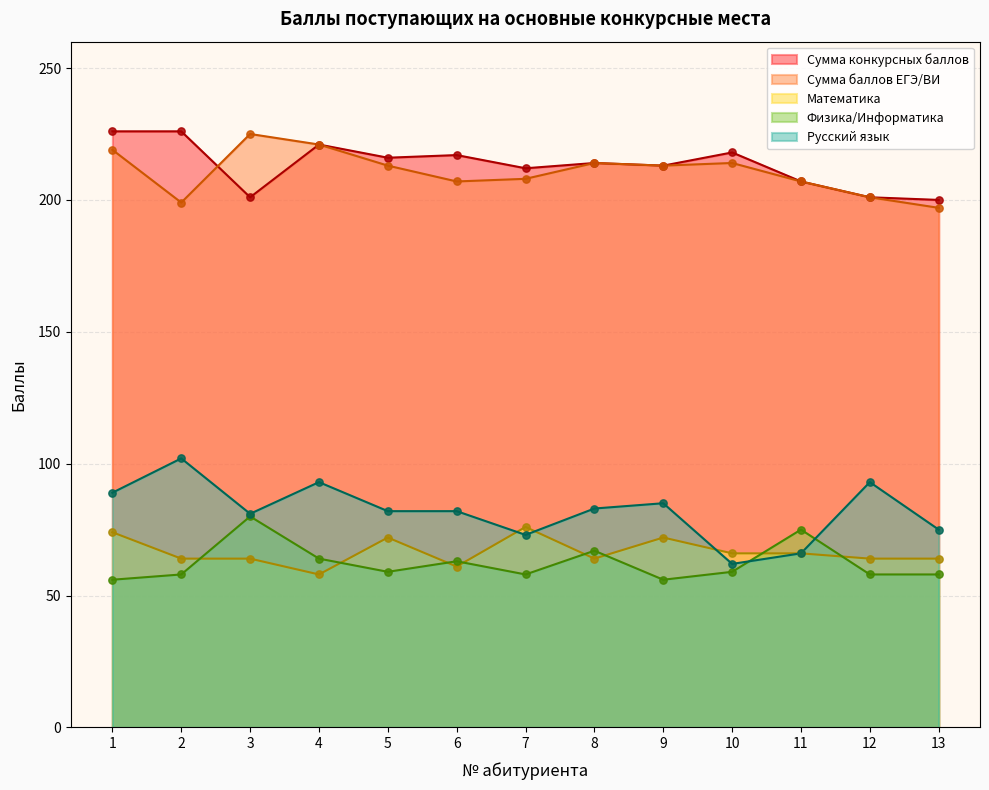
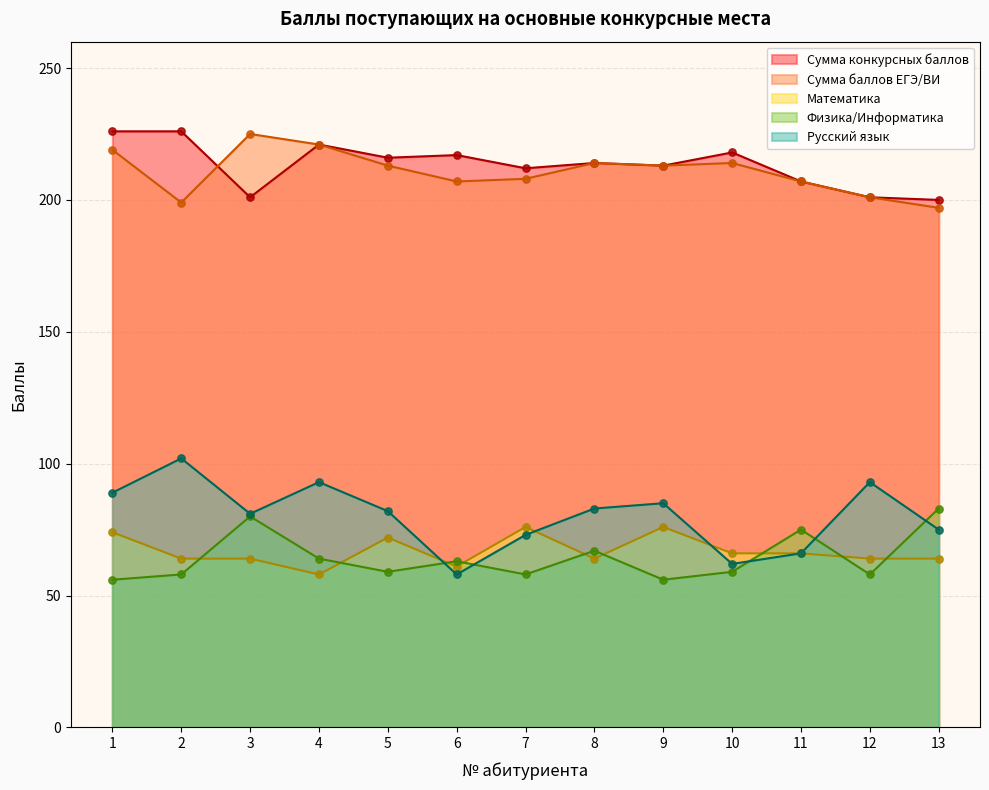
  {
    "Сумма конкурсных баллов": {
      "1": 226,
      "2": 226,
      "3": 201,
      "5": 216,
      "6": 217,
      "7": 212,
      "10": 218,
      "13": 200
    },
    "Сумма баллов ЕГЭ/ВИ": {
      "1": 219,
      "2": 199,
      "3": 225,
      "5": 213,
      "6": 207,
      "7": 208,
      "10": 214,
      "13": 197
    },
    "Математика": {
      "1": 74,
      "2": 64,
      "3": 64,
      "4": 58,
      "5": 72,
      "6": 61,
      "7": 76,
      "8": 64,
-     "9": 72,
+     "9": 76,
      "10": 66,
      "12": 64,
      "13": 64
    },
    "Физика/Информатика": {
      "1": 56,
      "2": 58,
      "3": 80,
      "4": 64,
      "5": 59,
      "6": 63,
      "7": 58,
      "8": 67,
      "9": 56,
      "10": 59,
      "11": 75,
      "12": 58,
-     "13": 58
+     "13": 83
    },
    "Русский язык": {
      "1": 89,
      "2": 102,
      "3": 81,
      "4": 93,
      "5": 82,
-     "6": 82,
+     "6": 58,
      "7": 73,
      "8": 83,
      "9": 85,
      "10": 62,
      "12": 93,
      "13": 75
    }
  }
